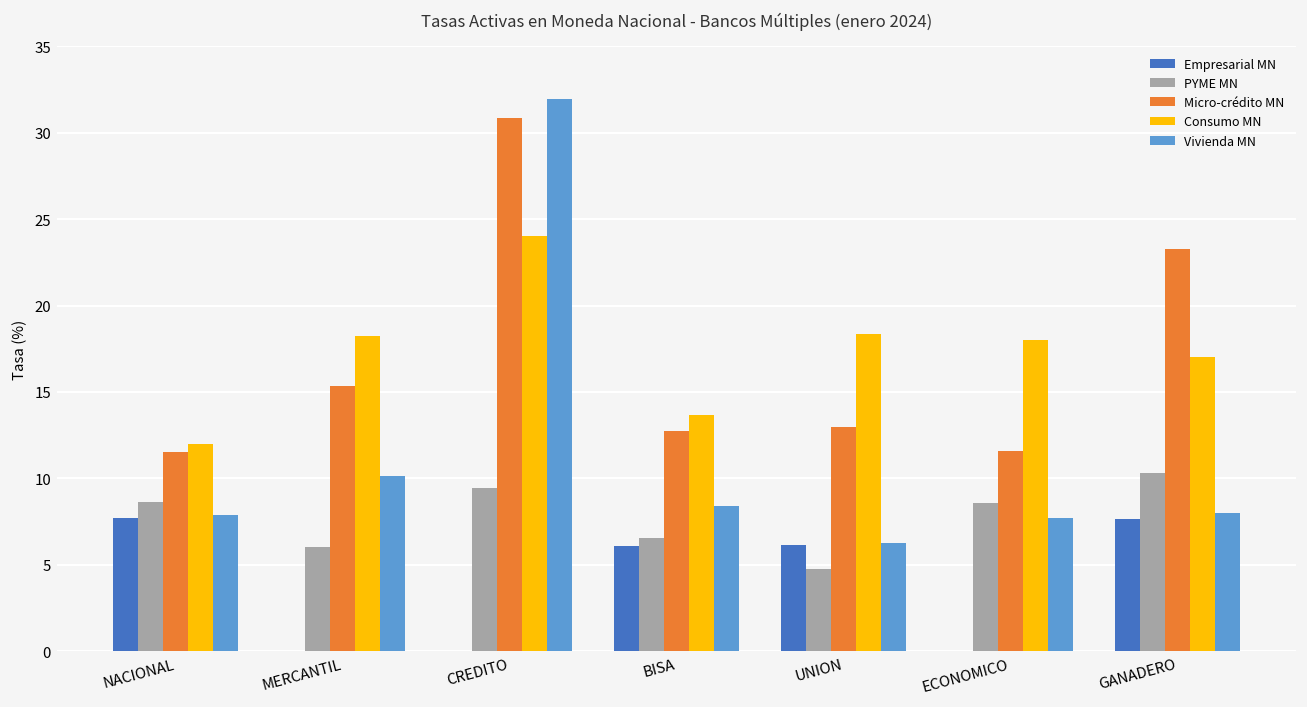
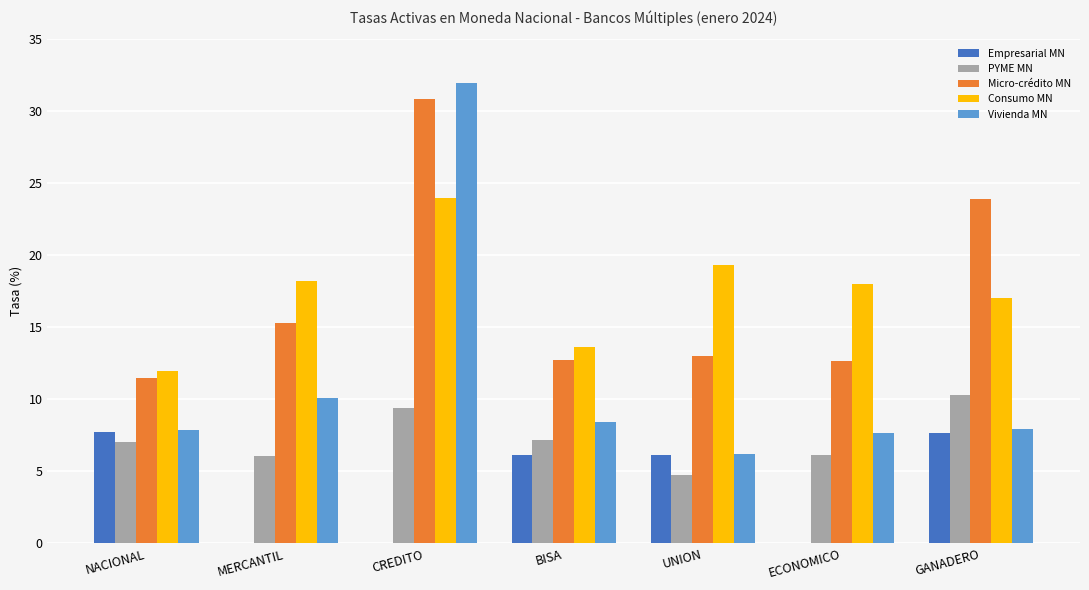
  {
    "PYME MN": {
-     "NACIONAL": 8.6,
+     "NACIONAL": 7.0,
      "MERCANTIL": 6.0,
      "CREDITO": 9.4,
-     "BISA": 6.5,
+     "BISA": 7.2,
      "UNION": 4.7,
-     "ECONOMICO": 8.6,
+     "ECONOMICO": 6.1,
      "GANADERO": 10.3
    },
    "Micro-crédito MN": {
      "NACIONAL": 11.5,
      "MERCANTIL": 15.3,
      "CREDITO": 30.8,
      "BISA": 12.7,
      "UNION": 13.0,
-     "ECONOMICO": 11.6,
-     "GANADERO": 23.3
+     "ECONOMICO": 12.6,
+     "GANADERO": 23.9
    },
    "Consumo MN": {
      "NACIONAL": 12.0,
      "MERCANTIL": 18.2,
      "CREDITO": 24.0,
      "BISA": 13.6,
-     "UNION": 18.3,
+     "UNION": 19.3,
      "ECONOMICO": 18.0,
      "GANADERO": 17.0
    }
  }
